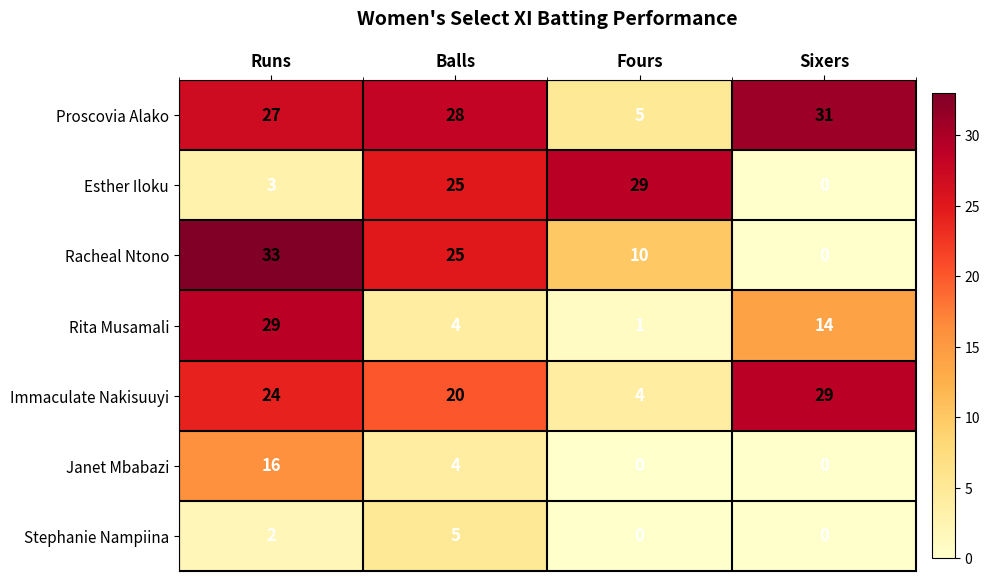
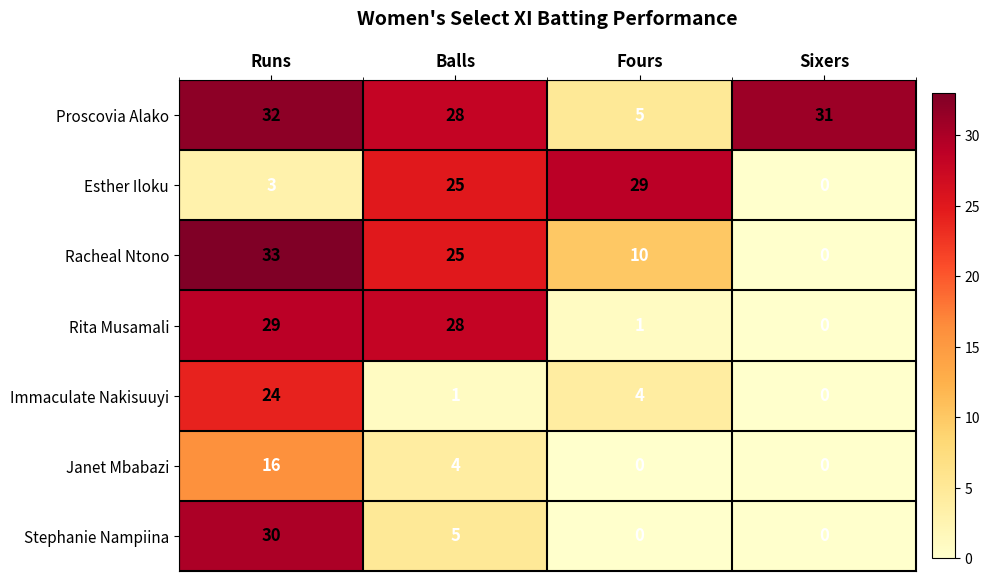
  {
    "Proscovia Alako": {
-     "Runs": 27,
+     "Runs": 32,
      "Balls": 28,
      "Fours": 5,
      "Sixers": 31
    },
    "Esther Iloku": {
      "Runs": 3,
      "Balls": 25,
      "Fours": 29,
      "Sixers": 0
    },
    "Racheal Ntono": {
      "Runs": 33,
      "Balls": 25,
      "Fours": 10,
      "Sixers": 0
    },
    "Rita Musamali": {
      "Runs": 29,
-     "Balls": 4,
+     "Balls": 28,
      "Fours": 1,
-     "Sixers": 14
+     "Sixers": 0
    },
    "Immaculate Nakisuuyi": {
      "Runs": 24,
-     "Balls": 20,
+     "Balls": 1,
      "Fours": 4,
-     "Sixers": 29
+     "Sixers": 0
    },
    "Janet Mbabazi": {
      "Runs": 16,
      "Balls": 4,
      "Fours": 0,
      "Sixers": 0
    },
    "Stephanie Nampiina": {
-     "Runs": 2,
+     "Runs": 30,
      "Balls": 5,
      "Fours": 0,
      "Sixers": 0
    }
  }
